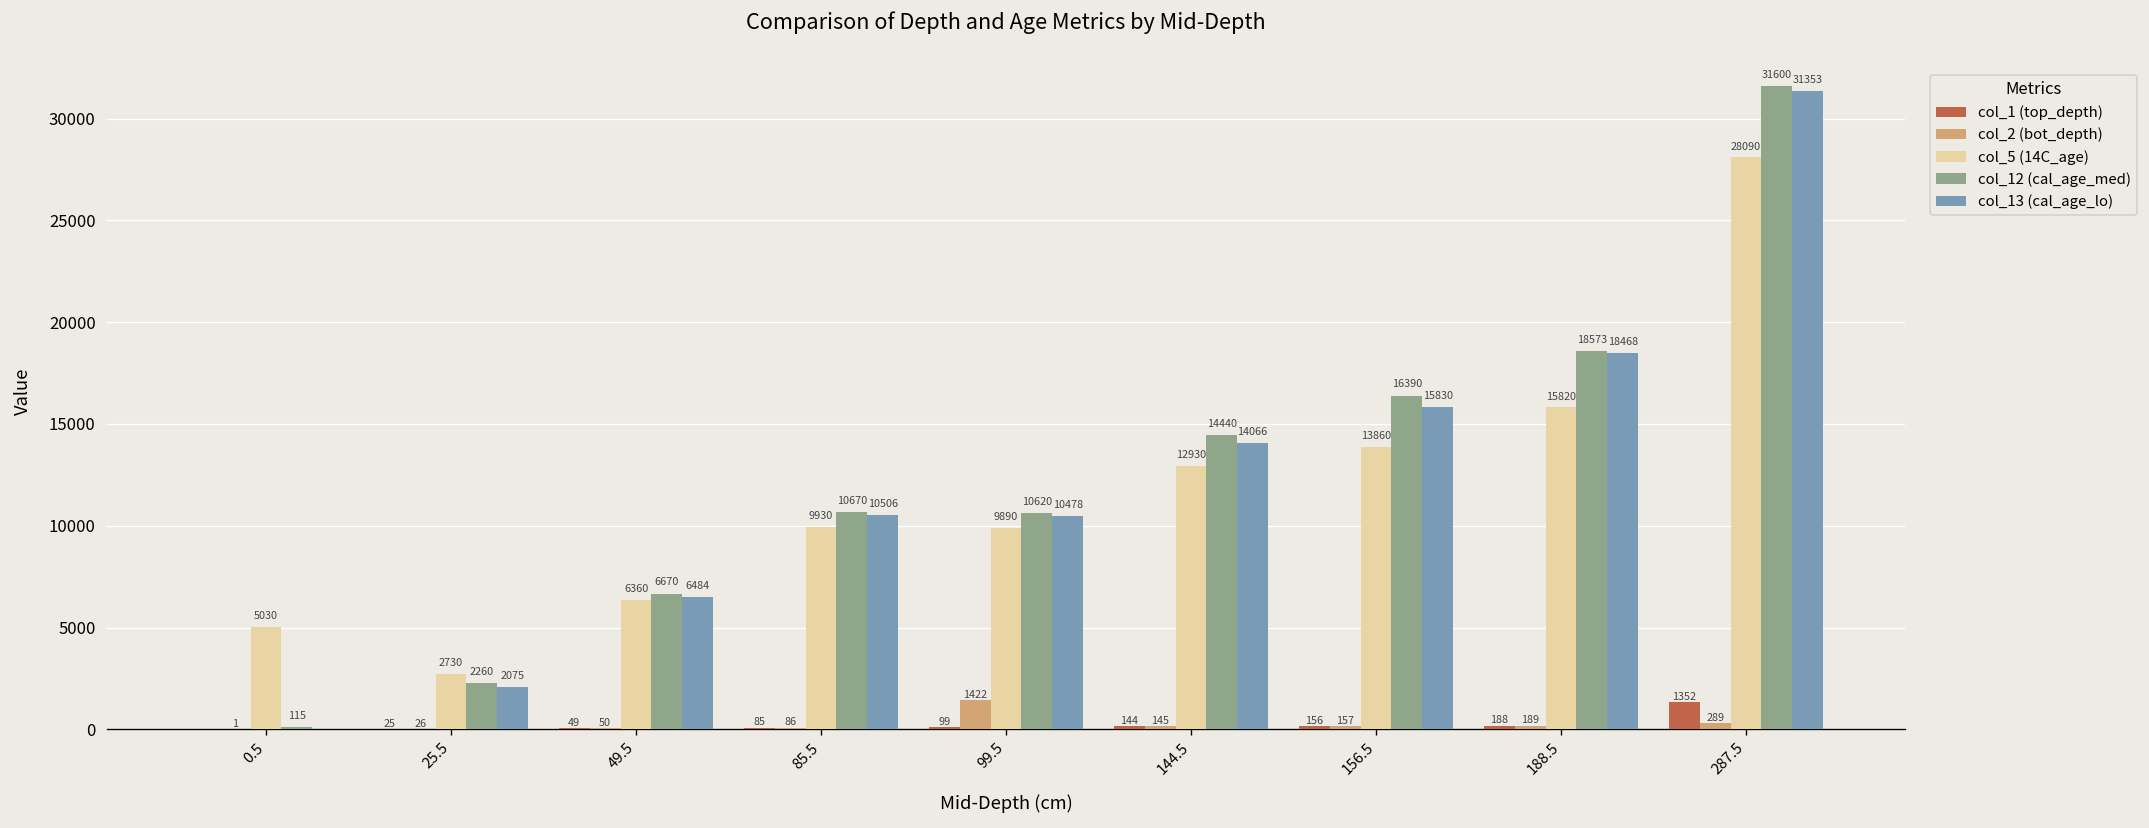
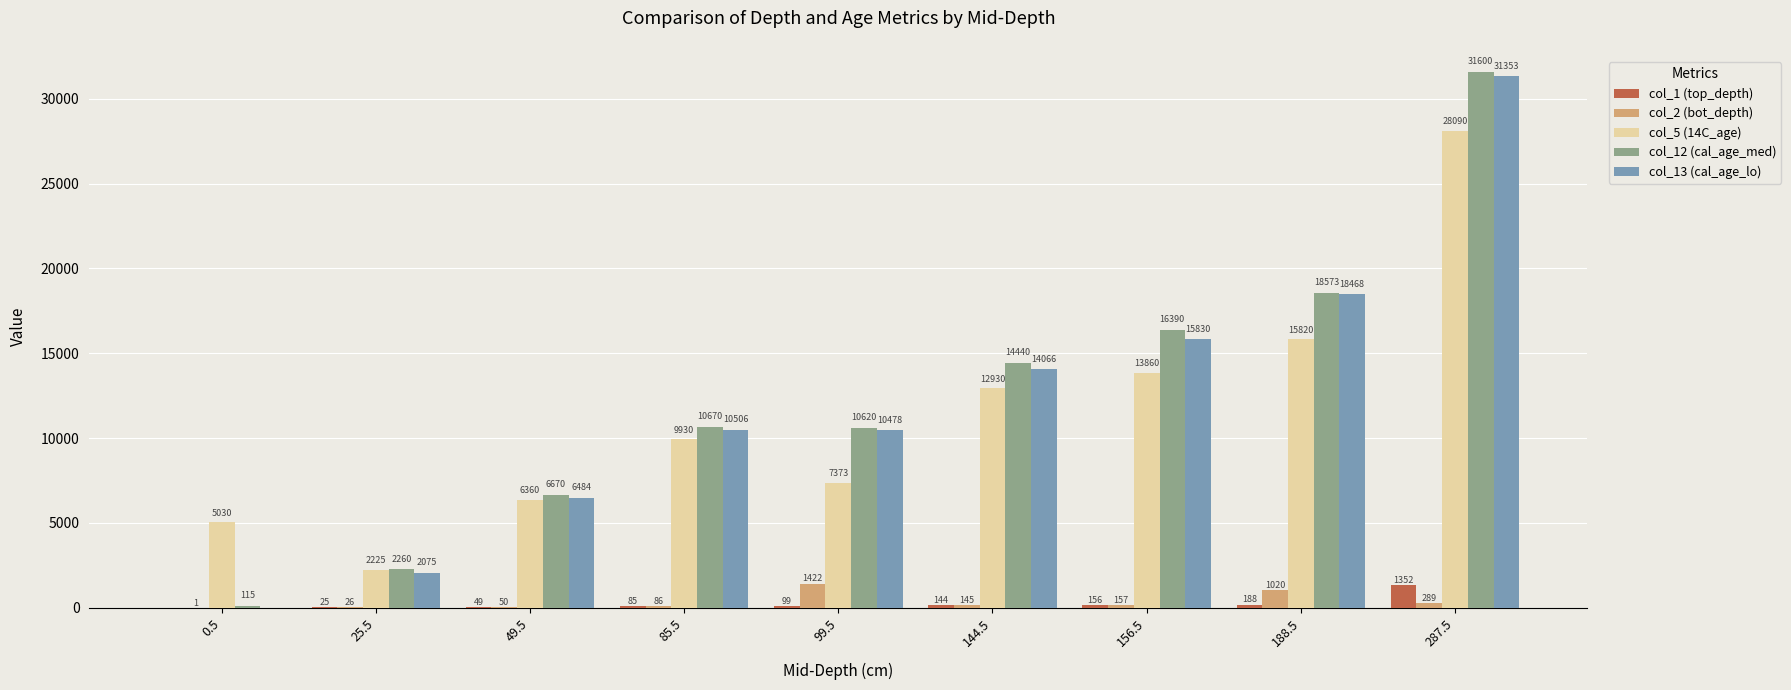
  {
    "col_1 (top_depth)": {
      "25.5": 25,
      "49.5": 49,
      "85.5": 85,
      "99.5": 99,
      "144.5": 144,
      "156.5": 156,
      "188.5": 188,
      "287.5": 1352
    },
    "col_2 (bot_depth)": {
      "0.5": 1,
      "25.5": 26,
      "49.5": 50,
      "85.5": 86,
      "99.5": 1422,
      "144.5": 145,
      "156.5": 157,
-     "188.5": 189,
+     "188.5": 1020,
      "287.5": 289
    },
    "col_5 (14C_age)": {
      "0.5": 5030,
-     "25.5": 2730,
+     "25.5": 2225,
      "49.5": 6360,
      "85.5": 9930,
-     "99.5": 9890,
+     "99.5": 7373,
      "144.5": 12930,
      "156.5": 13860,
      "188.5": 15820,
      "287.5": 28090
    }
  }
